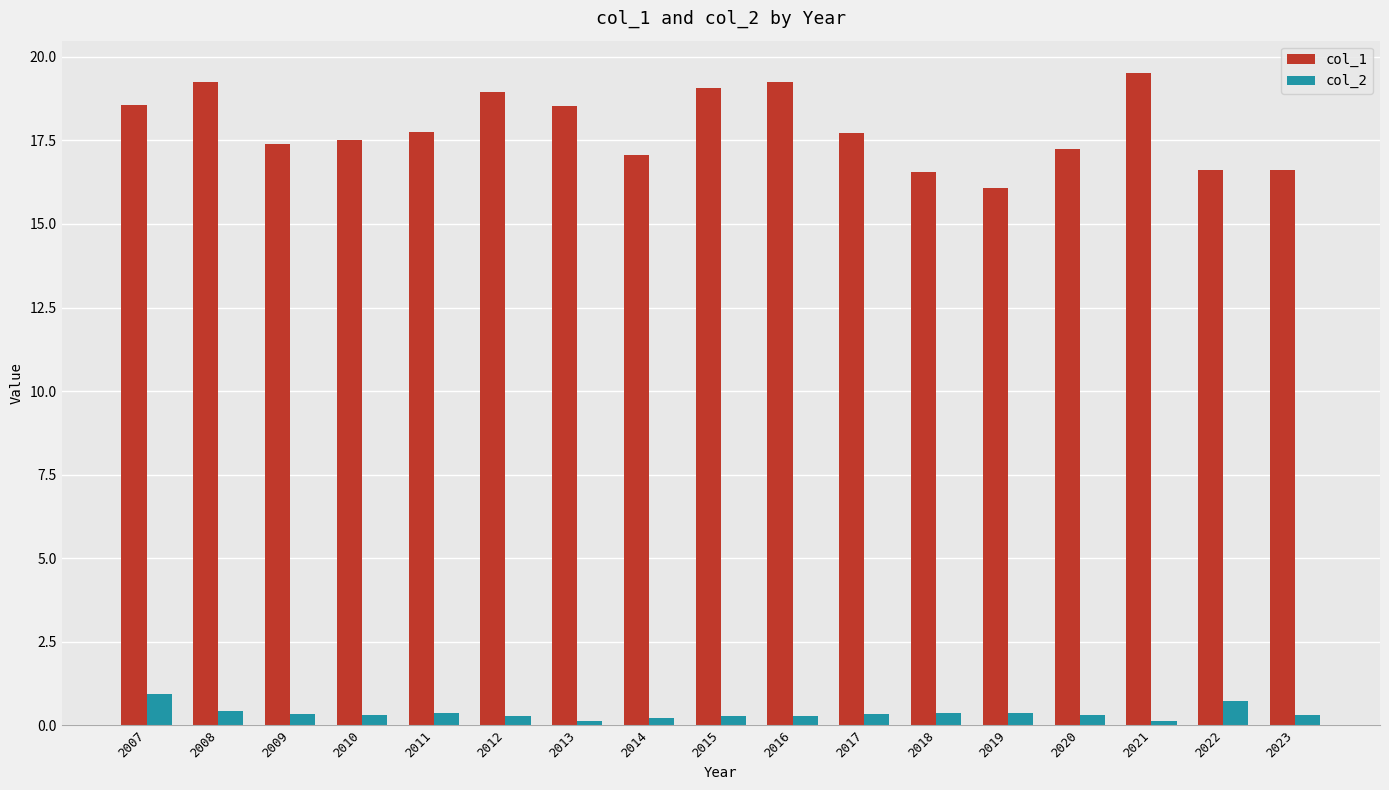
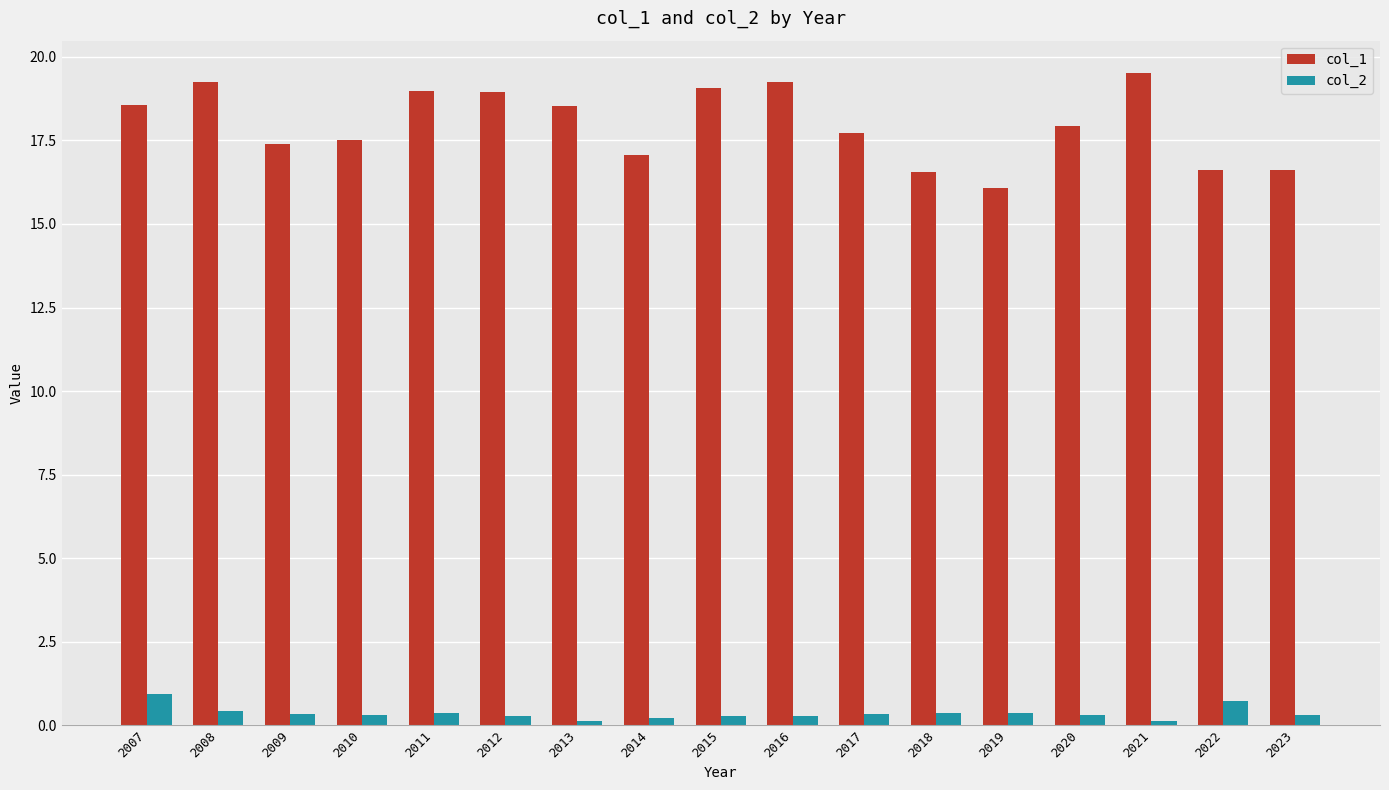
  {
    "col_1": {
      "2007": 18.6,
      "2008": 19.2,
      "2009": 17.4,
      "2010": 17.5,
-     "2011": 17.7,
+     "2011": 19.0,
      "2012": 18.9,
      "2013": 18.5,
      "2014": 17.1,
      "2015": 19.1,
      "2016": 19.2,
      "2017": 17.7,
      "2018": 16.6,
      "2019": 16.1,
-     "2020": 17.2,
+     "2020": 17.9,
      "2021": 19.5,
      "2022": 16.6,
      "2023": 16.6
    },
    "col_2": {
      "2007": 0.9,
      "2008": 0.4,
      "2009": 0.3,
      "2010": 0.3,
      "2011": 0.4,
      "2012": 0.3,
      "2013": 0.1,
      "2014": 0.2,
      "2015": 0.3,
      "2016": 0.3,
      "2017": 0.3,
      "2018": 0.4,
      "2019": 0.4,
      "2020": 0.3,
      "2021": 0.1,
      "2022": 0.7,
      "2023": 0.3
    }
  }
